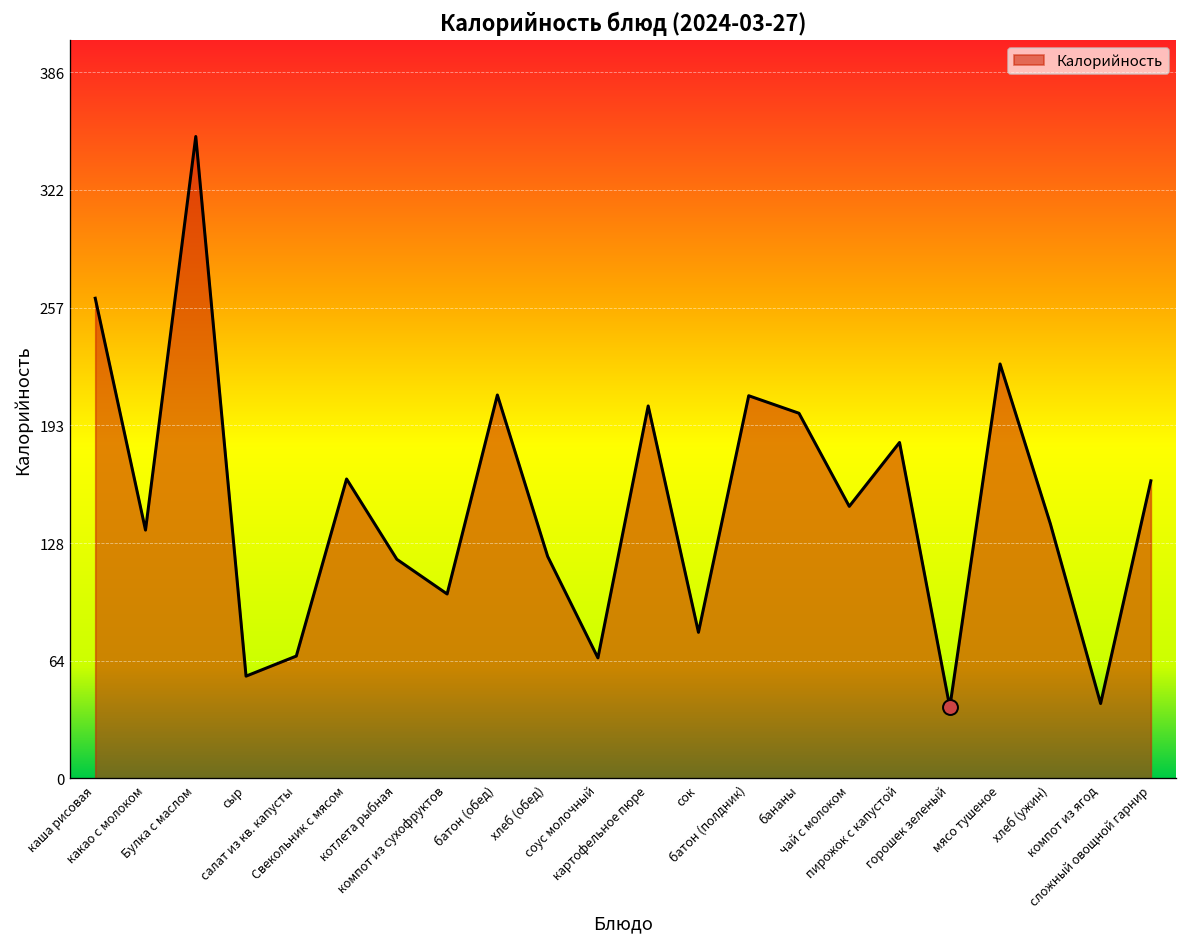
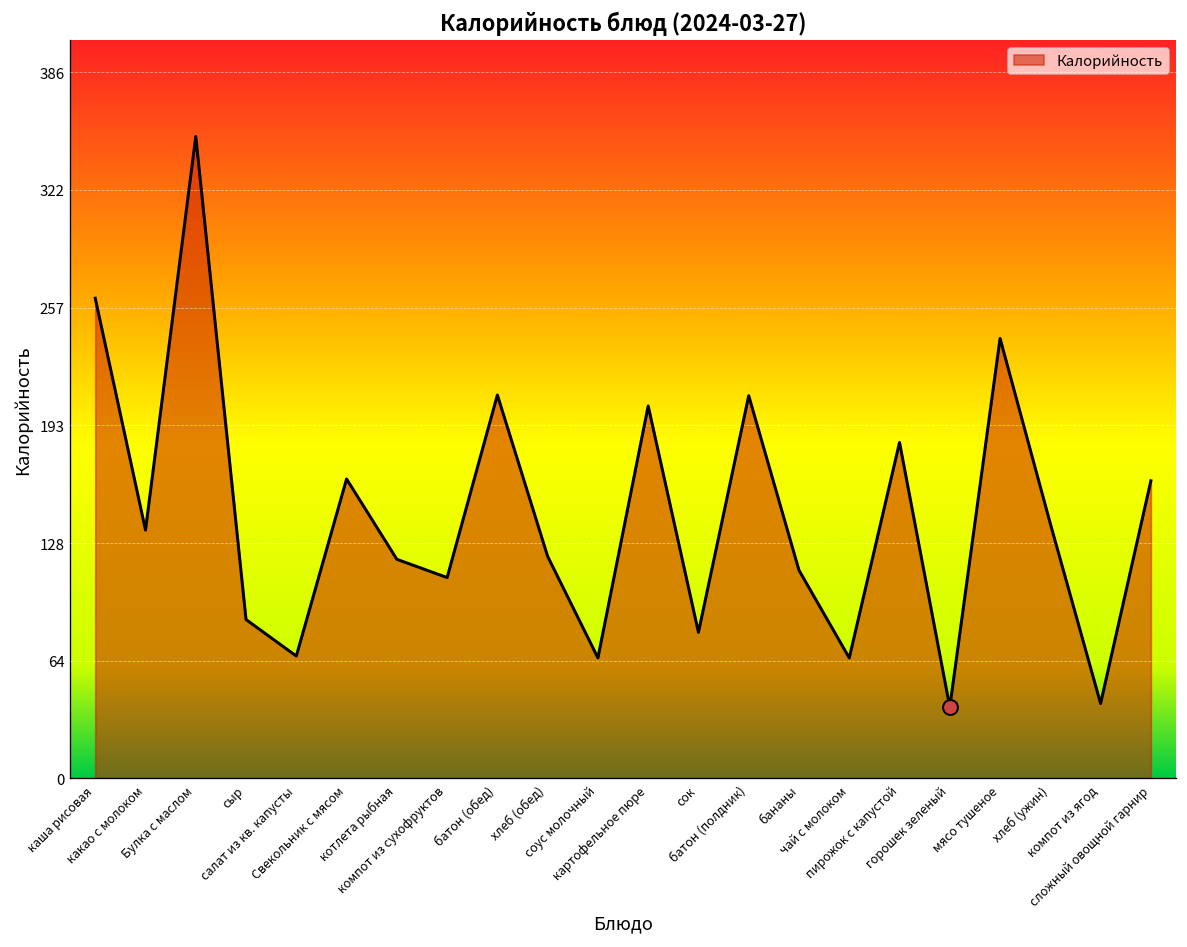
  {
    "Калорийность": {
      "каша рисовая": 263,
      "какао с молоком": 136,
      "Булка с маслом": 352,
-     "сыр": 56,
+     "сыр": 87,
      "салат из кв. капусты": 67,
      "Свекольник с мясом": 164,
      "котлета рыбная": 120,
-     "компот из сухофруктов": 101,
+     "компот из сухофруктов": 110,
      "батон (обед)": 210,
      "хлеб (обед)": 122,
      "соус молочный": 66,
      "картофельное пюре": 204,
      "сок": 80,
      "батон (полдник)": 210,
-     "бананы": 200,
-     "чай с молоком": 149,
+     "бананы": 114,
+     "чай с молоком": 66,
      "пирожок с капустой": 184,
-     "мясо тушеное": 227,
+     "мясо тушеное": 241,
      "хлеб (ужин)": 140,
      "компот из ягод": 41,
      "сложный овощной гарнир": 163
    }
  }
